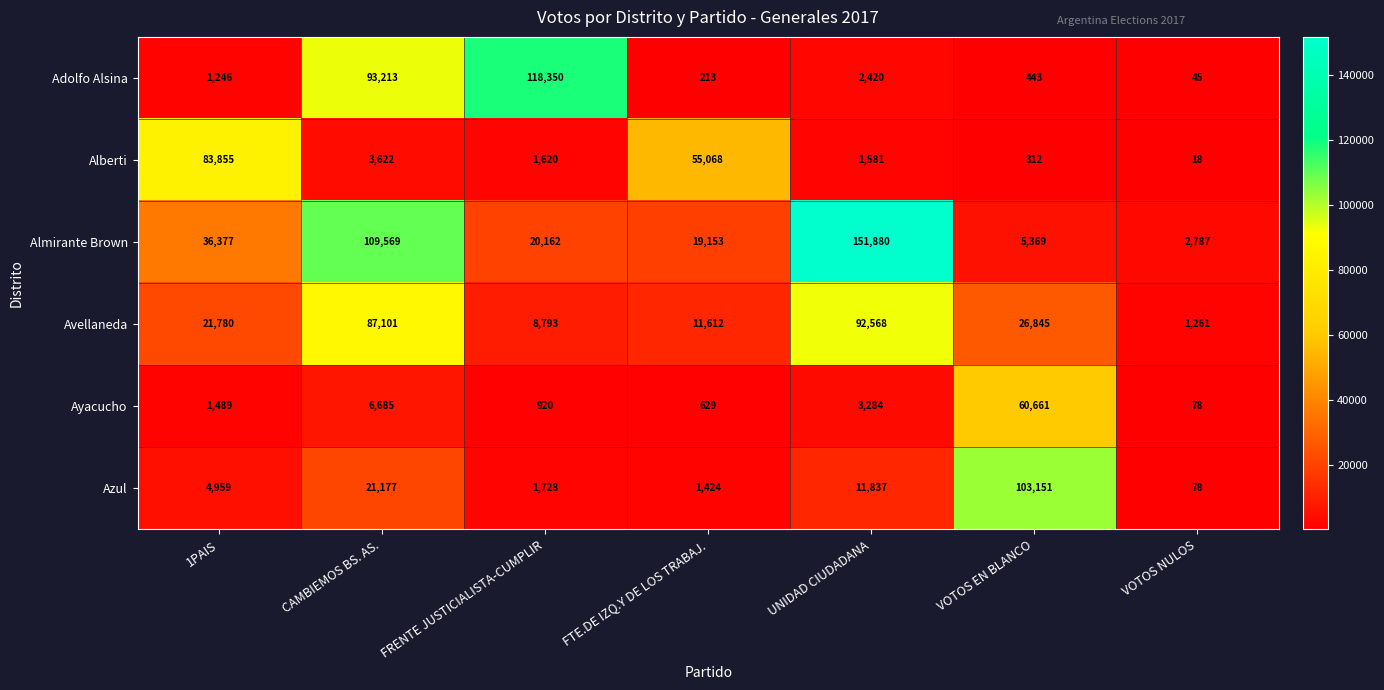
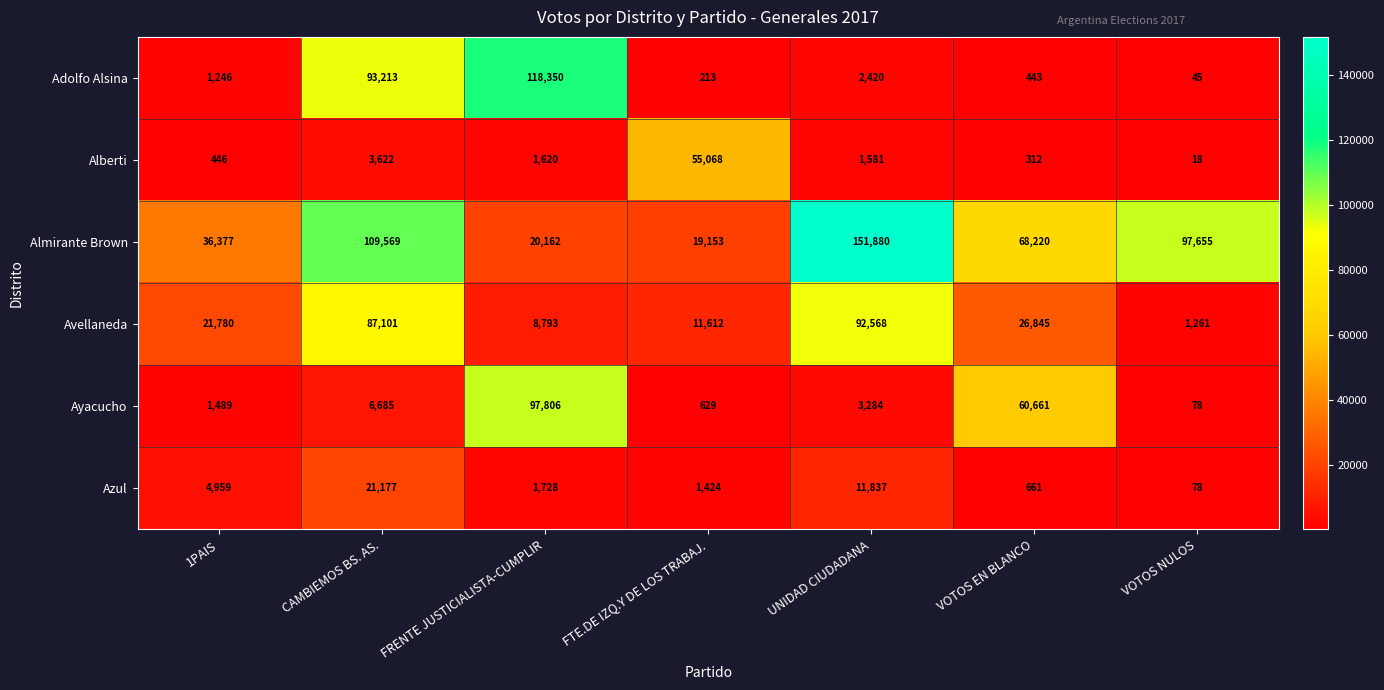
  {
    "Adolfo Alsina": {
      "1PAIS": "1,246",
      "CAMBIEMOS BS. AS.": "93,213",
      "FRENTE JUSTICIALISTA-CUMPLIR": "118,350",
      "FTE.DE IZQ.Y DE LOS TRABAJ.": "213",
      "UNIDAD CIUDADANA": "2,420",
      "VOTOS EN BLANCO": "443",
      "VOTOS NULOS": "45"
    },
    "Alberti": {
-     "1PAIS": "83,855",
+     "1PAIS": "446",
      "CAMBIEMOS BS. AS.": "3,622",
      "FRENTE JUSTICIALISTA-CUMPLIR": "1,620",
      "FTE.DE IZQ.Y DE LOS TRABAJ.": "55,068",
      "UNIDAD CIUDADANA": "1,581",
      "VOTOS EN BLANCO": "312",
      "VOTOS NULOS": "18"
    },
    "Almirante Brown": {
      "1PAIS": "36,377",
      "CAMBIEMOS BS. AS.": "109,569",
      "FRENTE JUSTICIALISTA-CUMPLIR": "20,162",
      "FTE.DE IZQ.Y DE LOS TRABAJ.": "19,153",
      "UNIDAD CIUDADANA": "151,880",
-     "VOTOS EN BLANCO": "5,369",
-     "VOTOS NULOS": "2,787"
+     "VOTOS EN BLANCO": "68,220",
+     "VOTOS NULOS": "97,655"
    },
    "Avellaneda": {
      "1PAIS": "21,780",
      "CAMBIEMOS BS. AS.": "87,101",
      "FRENTE JUSTICIALISTA-CUMPLIR": "8,793",
      "FTE.DE IZQ.Y DE LOS TRABAJ.": "11,612",
      "UNIDAD CIUDADANA": "92,568",
      "VOTOS EN BLANCO": "26,845",
      "VOTOS NULOS": "1,261"
    },
    "Ayacucho": {
      "1PAIS": "1,489",
      "CAMBIEMOS BS. AS.": "6,685",
-     "FRENTE JUSTICIALISTA-CUMPLIR": "920",
+     "FRENTE JUSTICIALISTA-CUMPLIR": "97,806",
      "FTE.DE IZQ.Y DE LOS TRABAJ.": "629",
      "UNIDAD CIUDADANA": "3,284",
      "VOTOS EN BLANCO": "60,661",
      "VOTOS NULOS": "78"
    },
    "Azul": {
      "1PAIS": "4,959",
      "CAMBIEMOS BS. AS.": "21,177",
      "FRENTE JUSTICIALISTA-CUMPLIR": "1,728",
      "FTE.DE IZQ.Y DE LOS TRABAJ.": "1,424",
      "UNIDAD CIUDADANA": "11,837",
-     "VOTOS EN BLANCO": "103,151",
+     "VOTOS EN BLANCO": "661",
      "VOTOS NULOS": "78"
    }
  }
